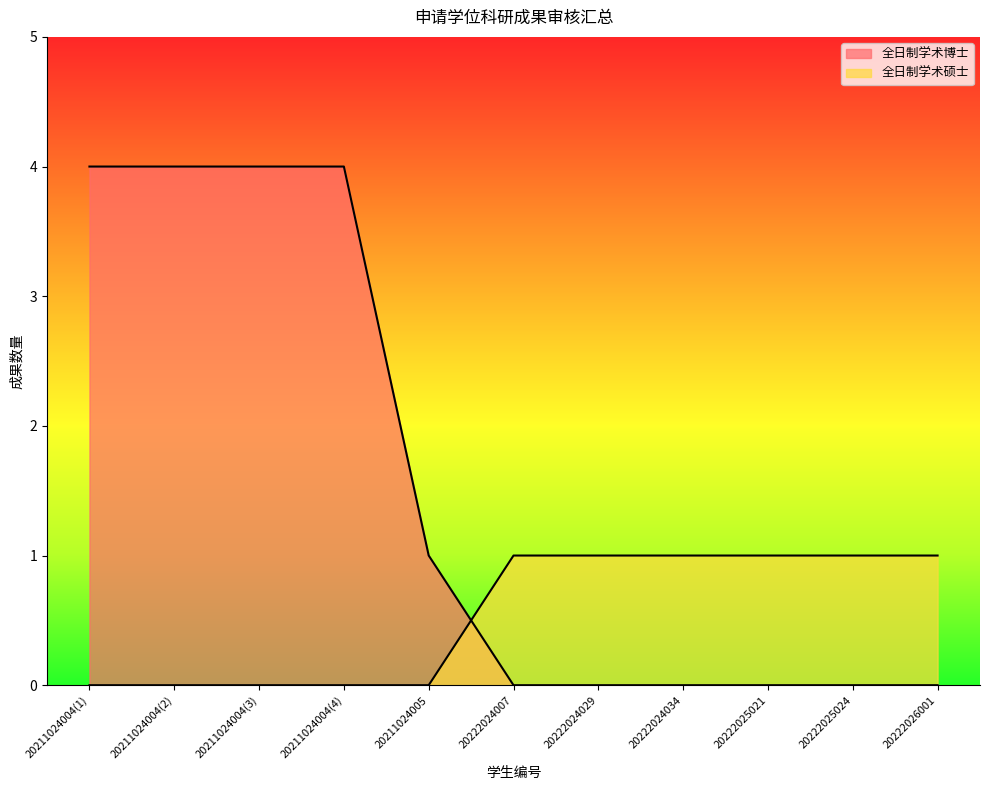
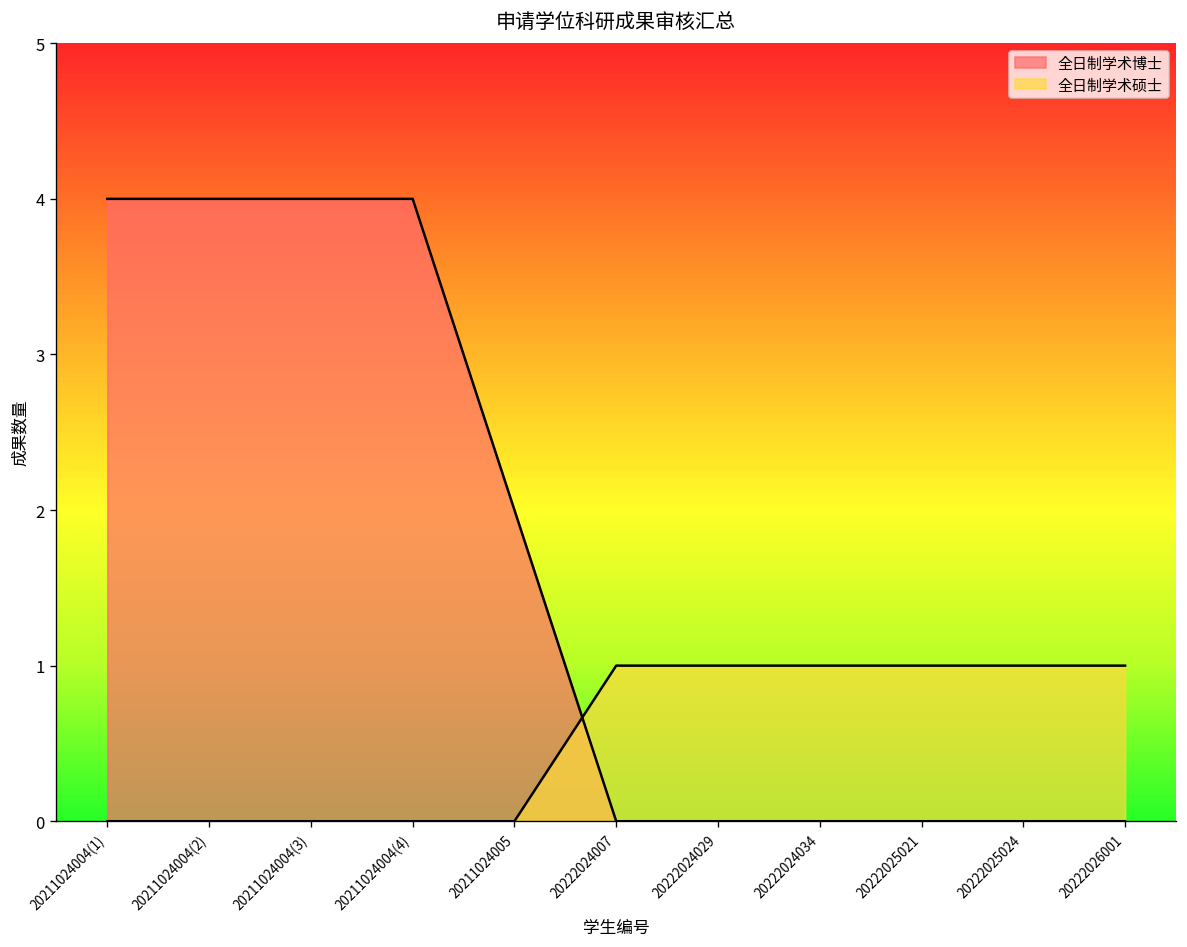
  {
    "全日制学术博士": {
      "20211024004(1)": 4,
      "20211024004(2)": 4,
      "20211024004(3)": 4,
      "20211024004(4)": 4,
-     "20211024005": 1,
+     "20211024005": 2,
      "20222024007": 0,
      "20222024029": 0,
      "20222024034": 0,
      "20222025021": 0,
      "20222025024": 0,
      "20222026001": 0
    },
    "全日制学术硕士": {
      "20211024004(1)": 0,
      "20211024004(2)": 0,
      "20211024004(3)": 0,
      "20211024004(4)": 0,
      "20211024005": 0,
      "20222024007": 1,
      "20222024029": 1,
      "20222024034": 1,
      "20222025021": 1,
      "20222025024": 1,
      "20222026001": 1
    }
  }
